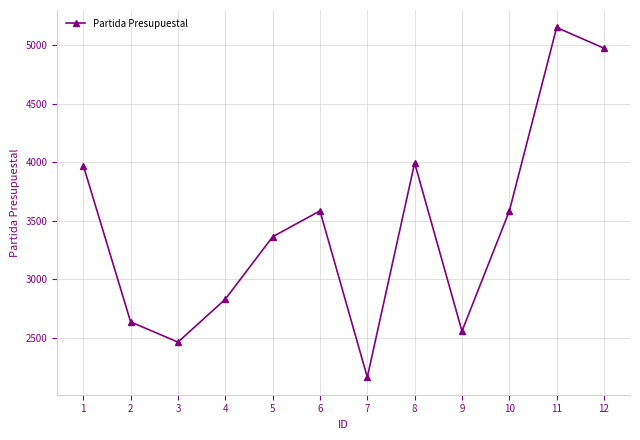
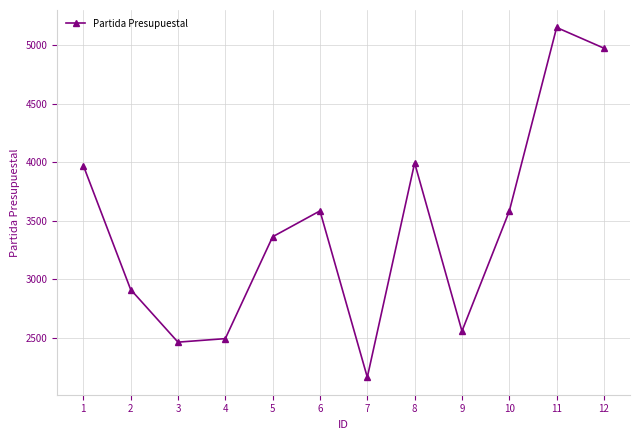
  {
    "1": 3970,
-   "2": 2630,
+   "2": 2910,
    "3": 2460,
-   "4": 2830,
+   "4": 2490,
    "5": 3360,
    "6": 3580,
    "7": 2160,
    "8": 3990,
    "9": 2560,
    "10": 3580,
    "11": 5150,
    "12": 4970
  }
